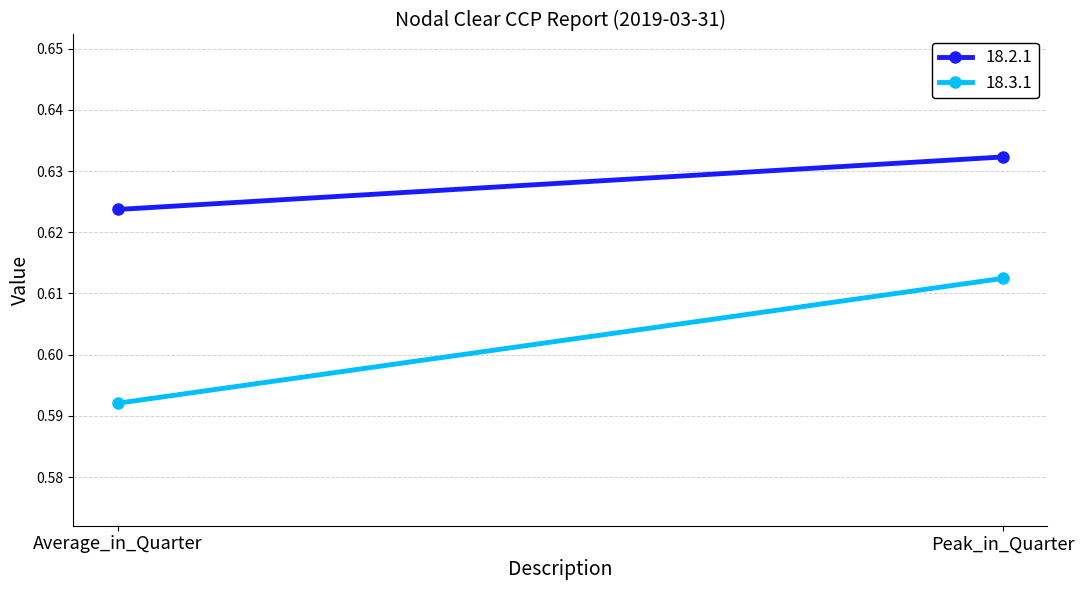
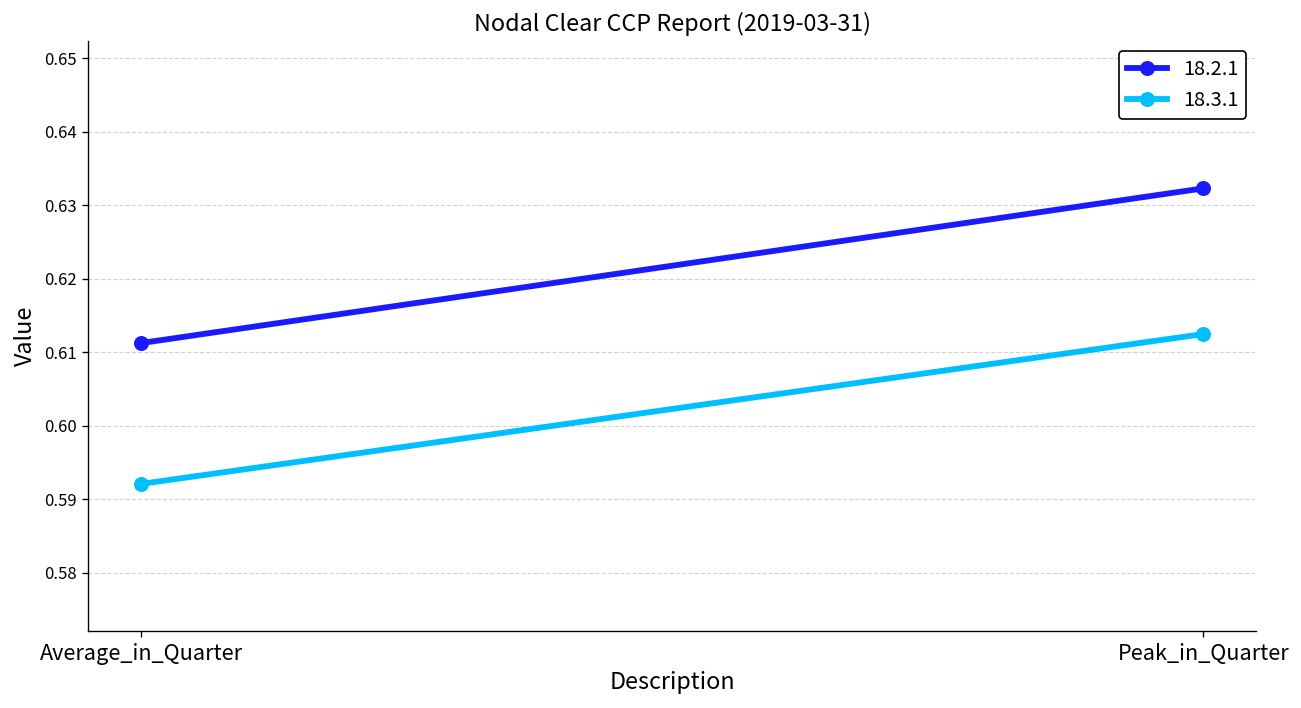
  {
    "18.2.1": {
-     "Average_in_Quarter": 0.624,
+     "Average_in_Quarter": 0.611,
      "Peak_in_Quarter": 0.632
    },
    "18.3.1": {
      "Average_in_Quarter": 0.592,
      "Peak_in_Quarter": 0.612
    }
  }
